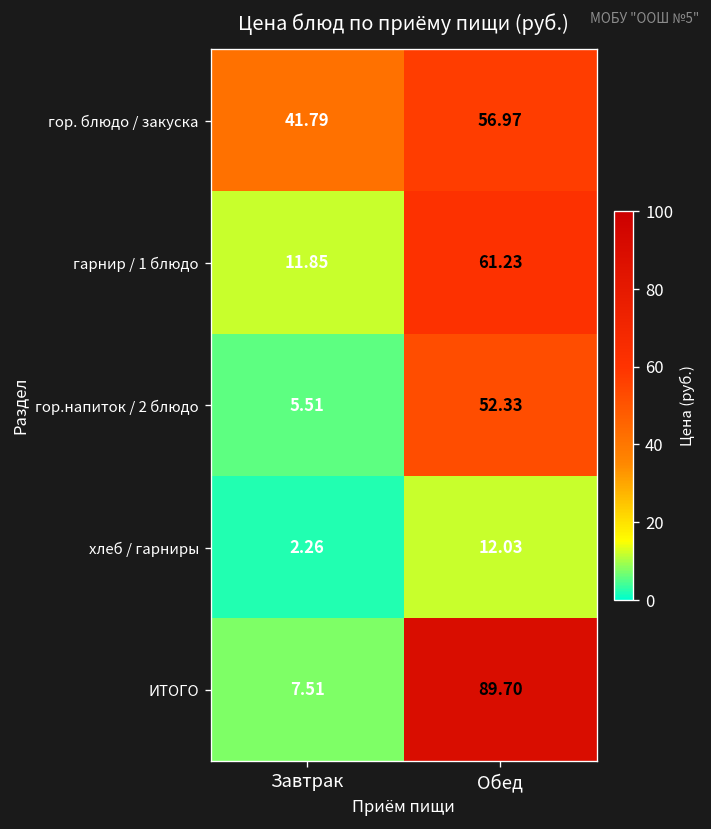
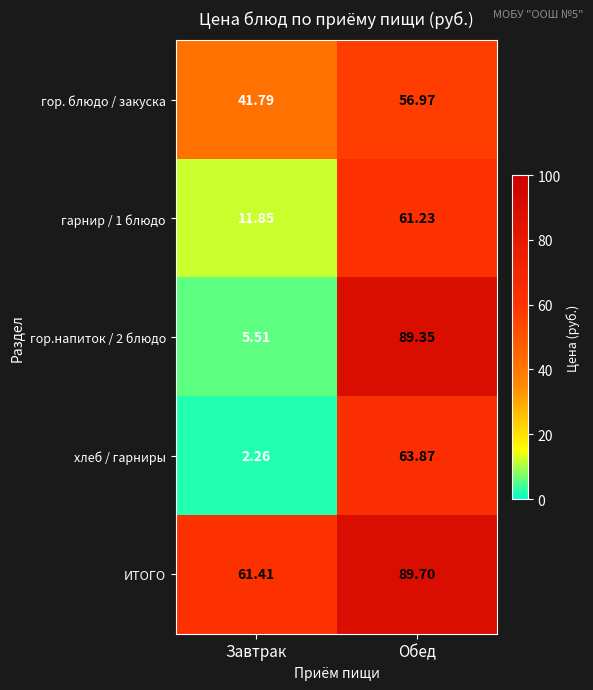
  {
    "гор. блюдо / закуска": {
      "Завтрак": 41.79,
      "Обед": 56.97
    },
    "гарнир / 1 блюдо": {
      "Завтрак": 11.85,
      "Обед": 61.23
    },
    "гор.напиток / 2 блюдо": {
      "Завтрак": 5.51,
-     "Обед": 52.33
+     "Обед": 89.35
    },
    "хлеб / гарниры": {
      "Завтрак": 2.26,
-     "Обед": 12.03
+     "Обед": 63.87
    },
    "ИТОГО": {
-     "Завтрак": 7.51,
+     "Завтрак": 61.41,
      "Обед": 89.70
    }
  }
